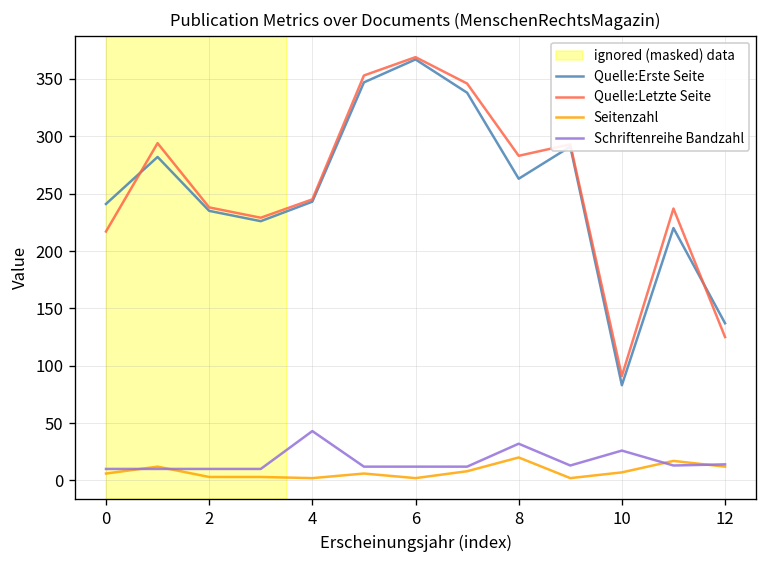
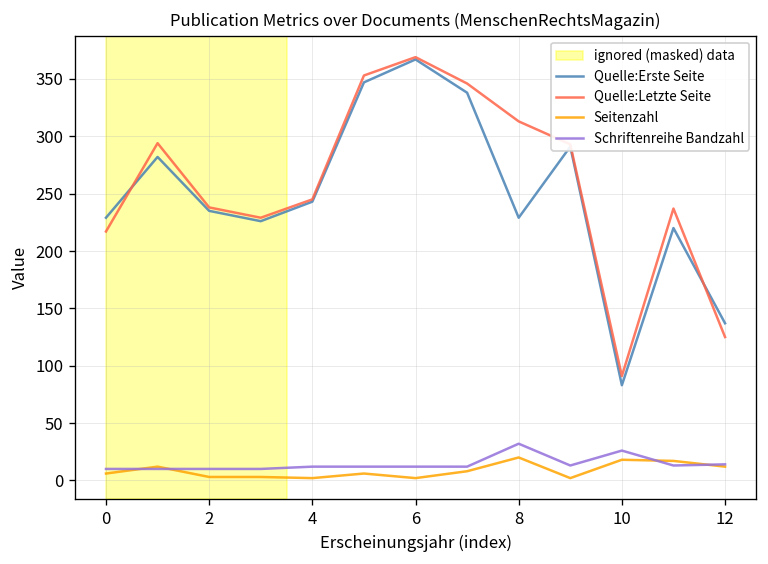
  {
    "Quelle:Erste Seite": {
-     "0": 240,
+     "0": 230,
      "2": 240,
-     "8": 260,
+     "8": 230,
      "10": 80,
      "12": 140
    },
    "Quelle:Letzte Seite": {
      "0": 220,
      "2": 240,
-     "8": 280,
+     "8": 310,
      "10": 90,
      "12": 130
    },
    "Seitenzahl": {
      "0": 10,
      "2": 0,
      "4": 0,
      "6": 0,
      "8": 20,
-     "10": 10
+     "10": 20
    },
    "Schriftenreihe Bandzahl": {
      "0": 10,
      "2": 10,
-     "4": 40,
+     "4": 10,
      "6": 10,
      "8": 30,
      "10": 30
    }
  }
